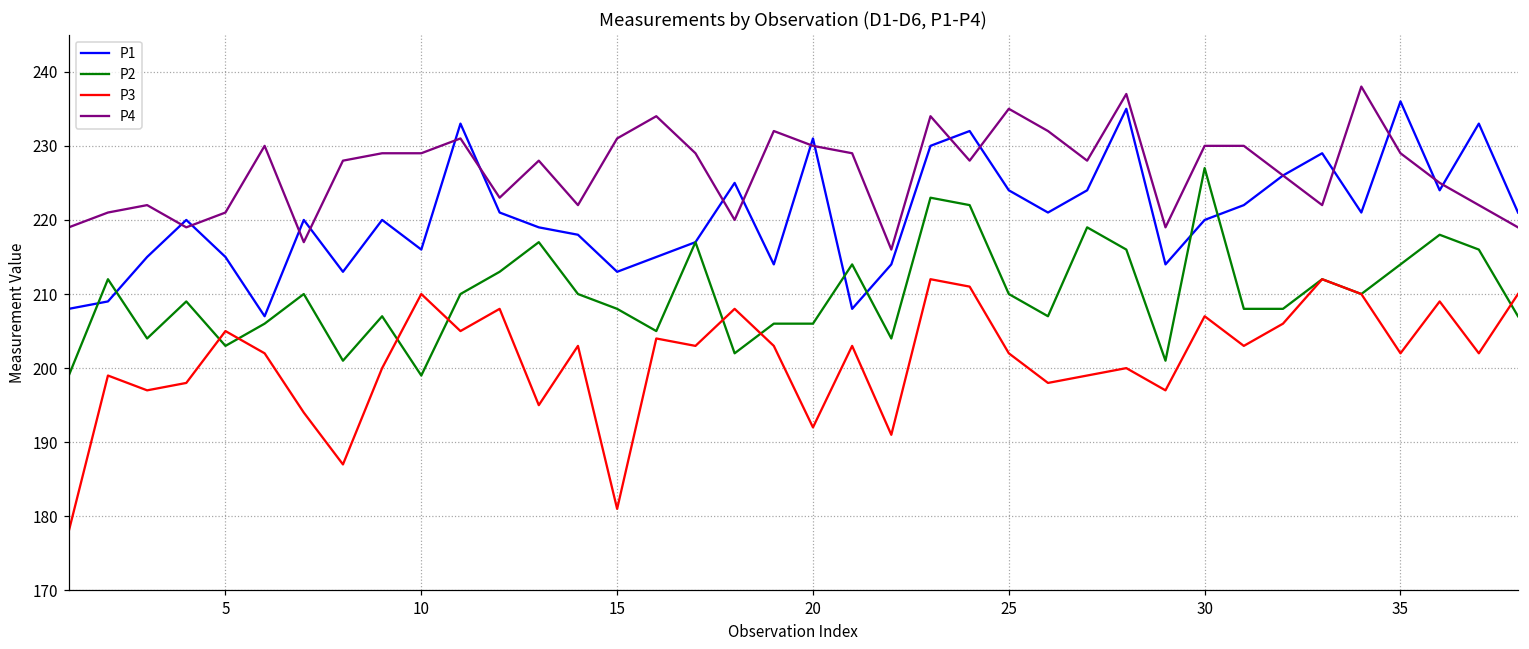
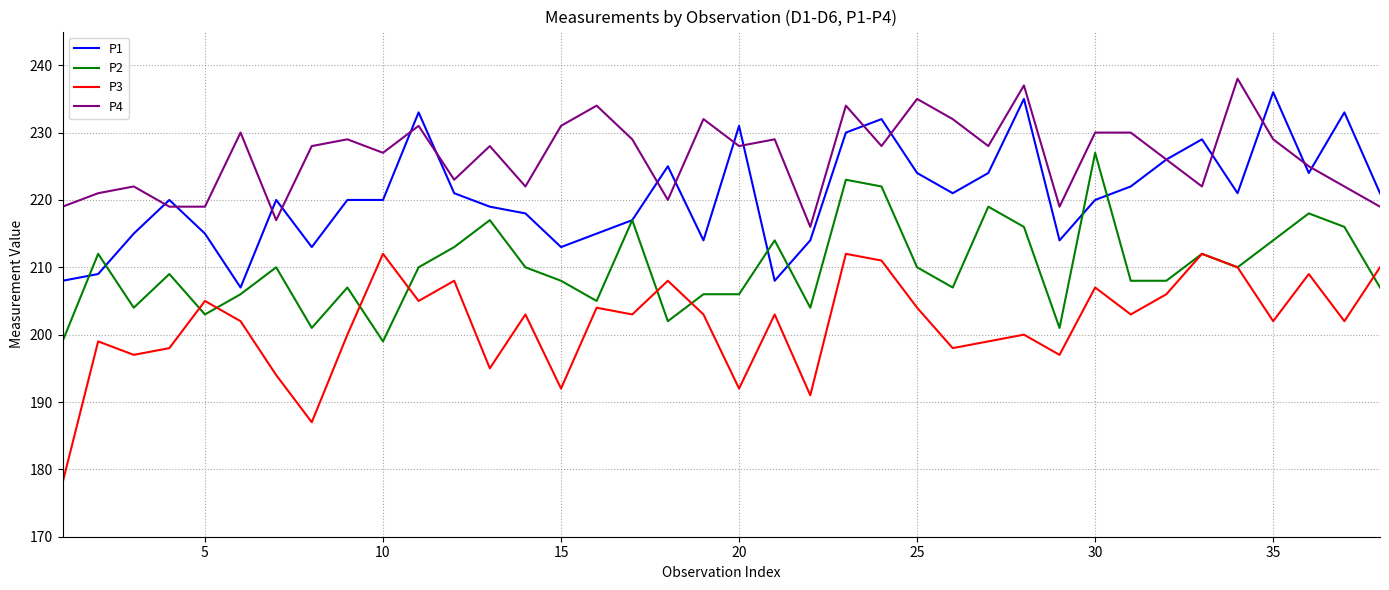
  {
    "P1": {
      "5": 215,
-     "10": 216,
+     "10": 220,
      "15": 213,
      "20": 231,
      "25": 224,
      "30": 220,
      "35": 236
    },
    "P2": {
      "5": 203,
      "10": 199,
      "15": 208,
      "20": 206,
      "25": 210,
      "30": 227,
      "35": 214
    },
    "P3": {
      "5": 205,
-     "10": 210,
-     "15": 181,
+     "10": 212,
+     "15": 192,
      "20": 192,
-     "25": 202,
+     "25": 204,
      "30": 207,
      "35": 202
    },
    "P4": {
-     "5": 221,
-     "10": 229,
+     "5": 219,
+     "10": 227,
      "15": 231,
-     "20": 230,
+     "20": 228,
      "25": 235,
      "30": 230,
      "35": 229
    }
  }
